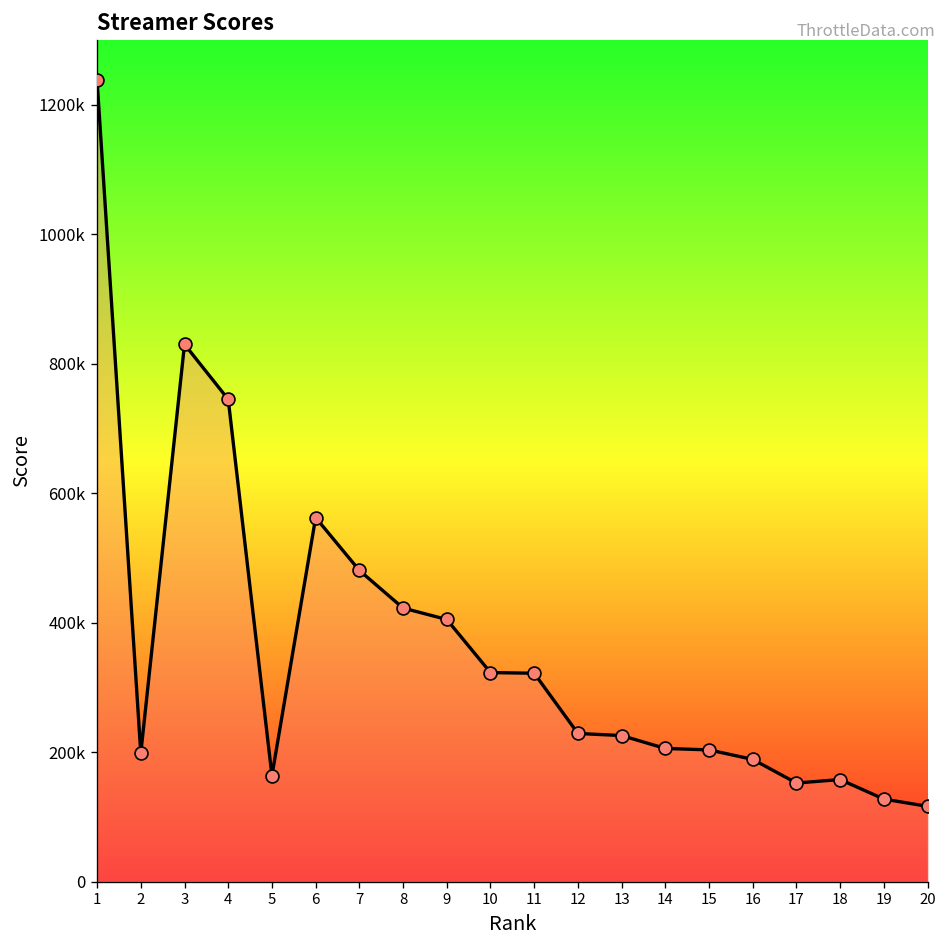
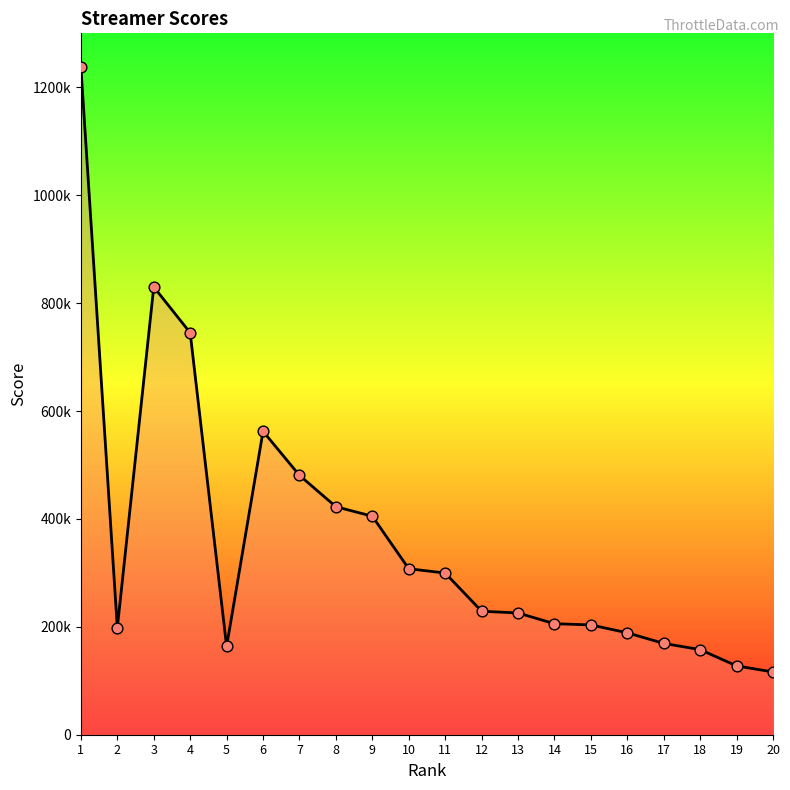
  {
    "1": 1240000,
    "2": 200000,
    "3": 830000,
    "4": 740000,
    "5": 160000,
    "6": 560000,
    "7": 480000,
    "8": 420000,
    "9": 400000,
-   "10": 320000,
-   "11": 320000,
+   "10": 310000,
+   "11": 300000,
    "12": 230000,
    "13": 230000,
    "14": 210000,
    "15": 200000,
    "16": 190000,
-   "17": 150000,
+   "17": 170000,
    "18": 160000,
    "19": 130000,
    "20": 120000
  }
